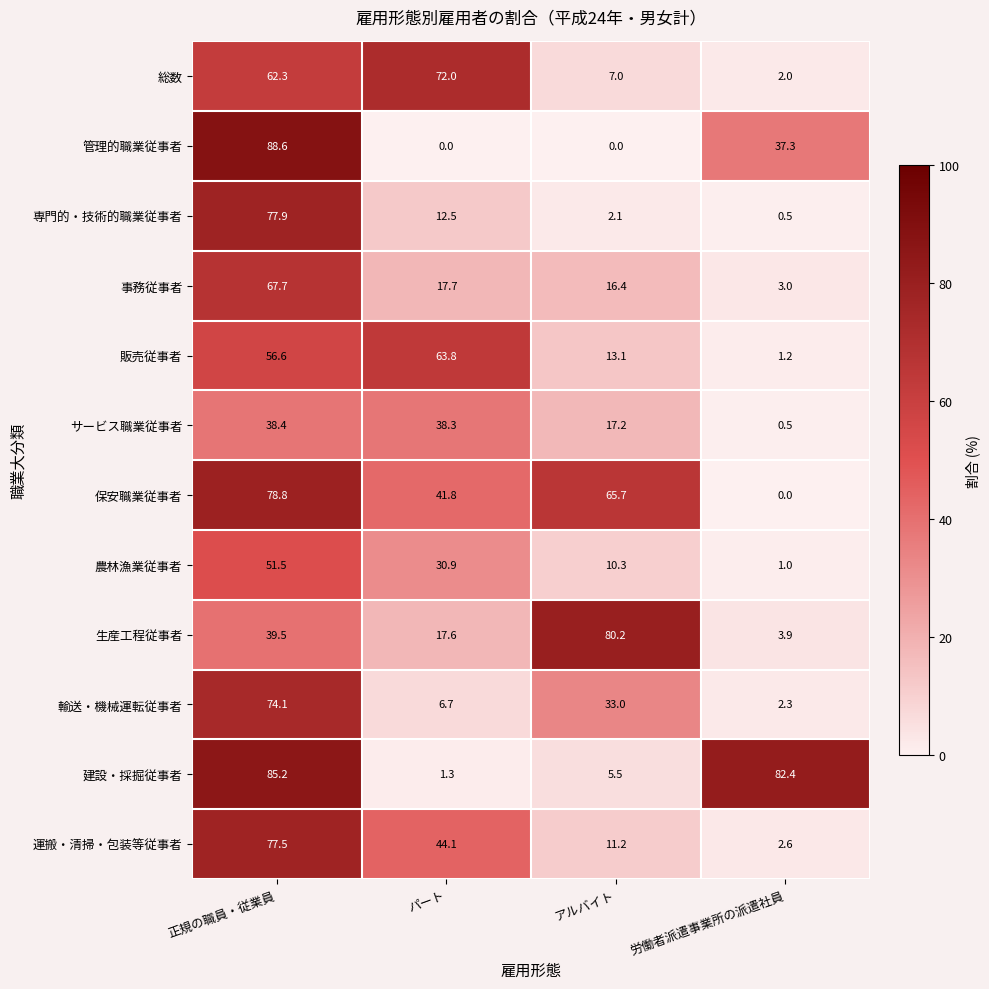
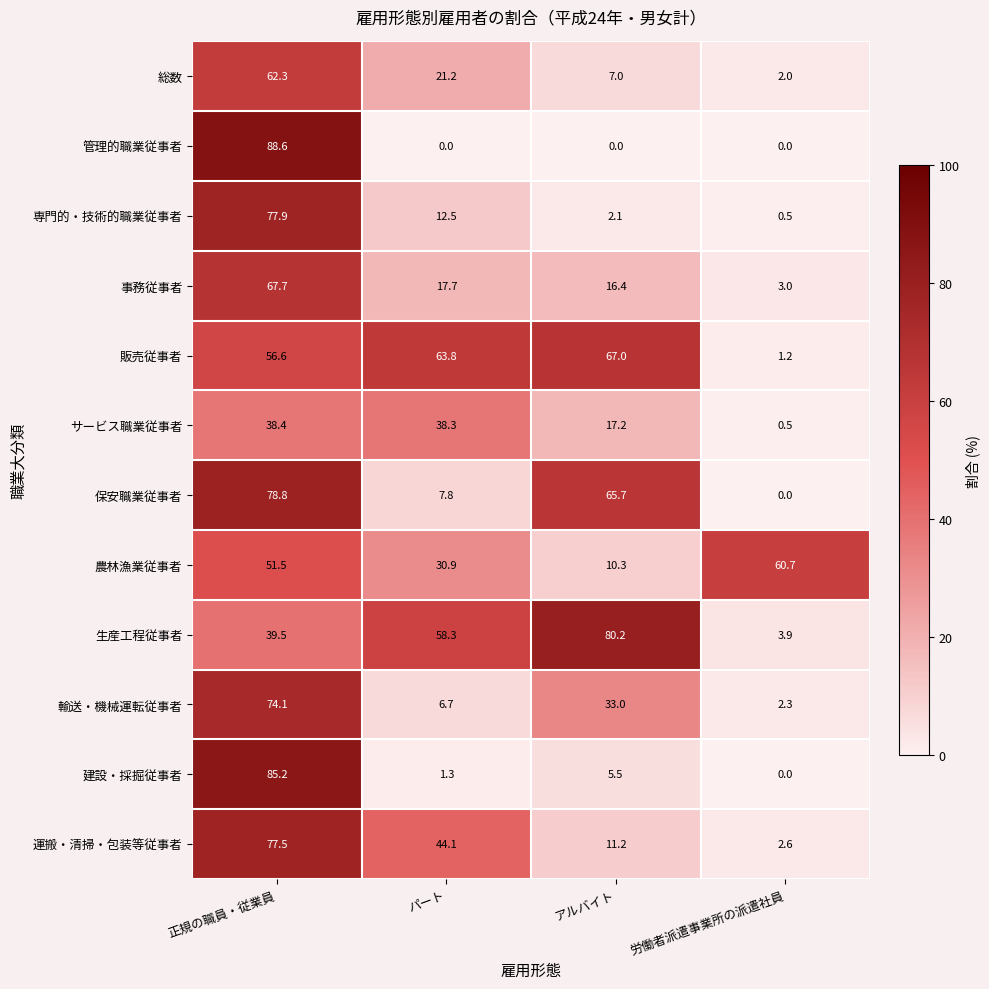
  {
    "総数": {
      "正規の職員・従業員": 62.3,
-     "パート": 72.0,
+     "パート": 21.2,
      "アルバイト": 7.0,
      "労働者派遣事業所の派遣社員": 2.0
    },
    "管理的職業従事者": {
      "正規の職員・従業員": 88.6,
      "パート": 0.0,
      "アルバイト": 0.0,
-     "労働者派遣事業所の派遣社員": 37.3
+     "労働者派遣事業所の派遣社員": 0.0
    },
    "専門的・技術的職業従事者": {
      "正規の職員・従業員": 77.9,
      "パート": 12.5,
      "アルバイト": 2.1,
      "労働者派遣事業所の派遣社員": 0.5
    },
    "事務従事者": {
      "正規の職員・従業員": 67.7,
      "パート": 17.7,
      "アルバイト": 16.4,
      "労働者派遣事業所の派遣社員": 3.0
    },
    "販売従事者": {
      "正規の職員・従業員": 56.6,
      "パート": 63.8,
-     "アルバイト": 13.1,
+     "アルバイト": 67.0,
      "労働者派遣事業所の派遣社員": 1.2
    },
    "サービス職業従事者": {
      "正規の職員・従業員": 38.4,
      "パート": 38.3,
      "アルバイト": 17.2,
      "労働者派遣事業所の派遣社員": 0.5
    },
    "保安職業従事者": {
      "正規の職員・従業員": 78.8,
-     "パート": 41.8,
+     "パート": 7.8,
      "アルバイト": 65.7,
      "労働者派遣事業所の派遣社員": 0.0
    },
    "農林漁業従事者": {
      "正規の職員・従業員": 51.5,
      "パート": 30.9,
      "アルバイト": 10.3,
-     "労働者派遣事業所の派遣社員": 1.0
+     "労働者派遣事業所の派遣社員": 60.7
    },
    "生産工程従事者": {
      "正規の職員・従業員": 39.5,
-     "パート": 17.6,
+     "パート": 58.3,
      "アルバイト": 80.2,
      "労働者派遣事業所の派遣社員": 3.9
    },
    "輸送・機械運転従事者": {
      "正規の職員・従業員": 74.1,
      "パート": 6.7,
      "アルバイト": 33.0,
      "労働者派遣事業所の派遣社員": 2.3
    },
    "建設・採掘従事者": {
      "正規の職員・従業員": 85.2,
      "パート": 1.3,
      "アルバイト": 5.5,
-     "労働者派遣事業所の派遣社員": 82.4
+     "労働者派遣事業所の派遣社員": 0.0
    },
    "運搬・清掃・包装等従事者": {
      "正規の職員・従業員": 77.5,
      "パート": 44.1,
      "アルバイト": 11.2,
      "労働者派遣事業所の派遣社員": 2.6
    }
  }
